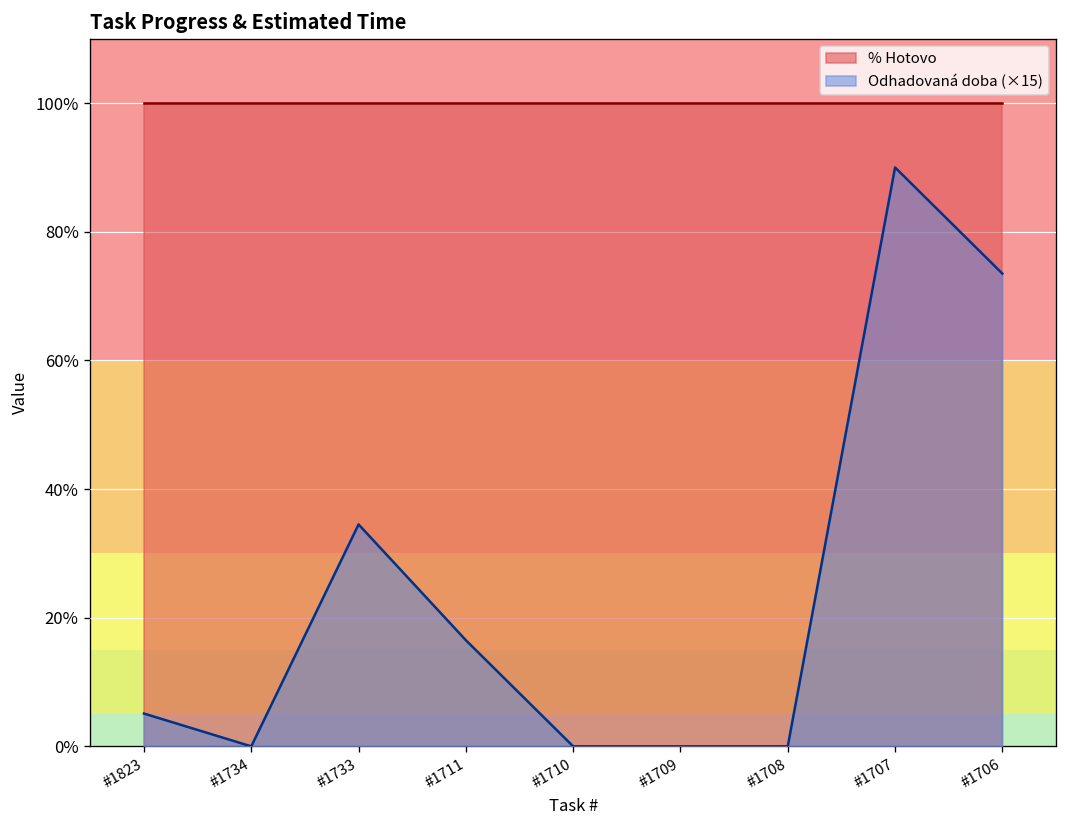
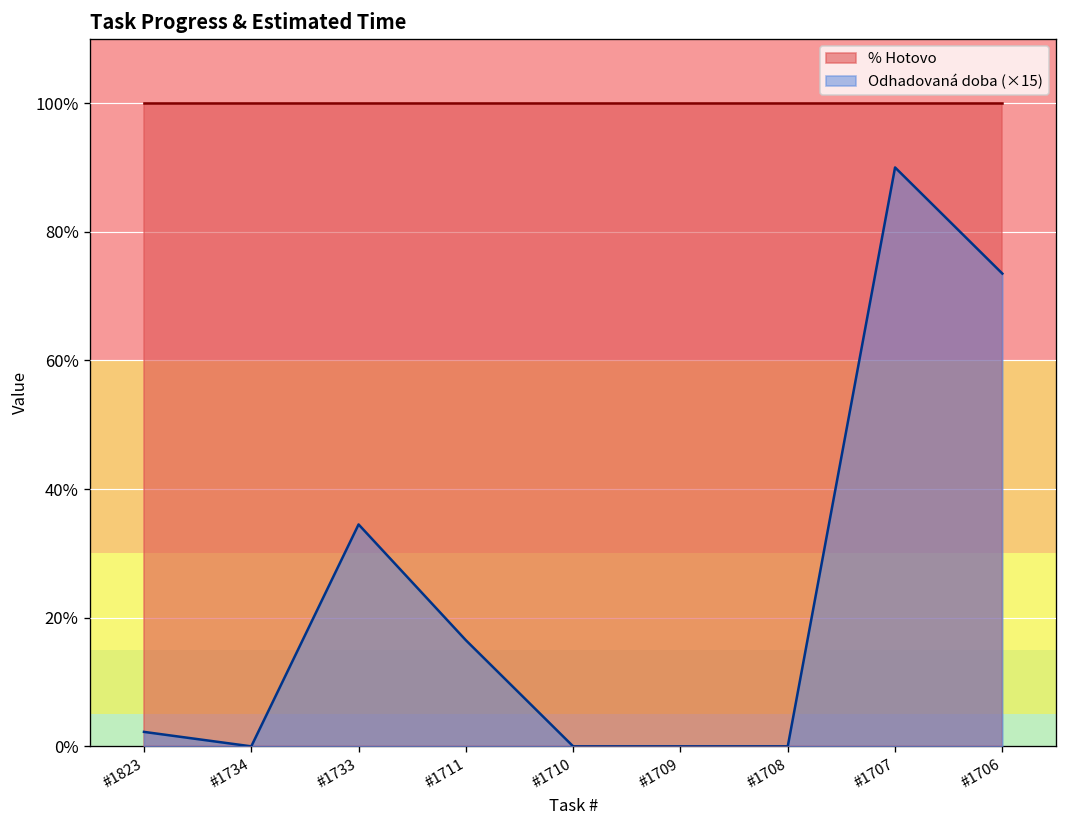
  {
    "% Hotovo": {
      "#1823": "100%",
      "#1734": "100%",
      "#1733": "100%",
      "#1711": "100%",
      "#1710": "100%",
      "#1709": "100%",
      "#1708": "100%",
      "#1707": "100%",
      "#1706": "100%"
    },
    "Odhadovaná doba (×15)": {
-     "#1823": "5%",
+     "#1823": "2%",
      "#1734": "0%",
      "#1733": "35%",
      "#1711": "17%",
      "#1710": "0%",
      "#1709": "0%",
      "#1708": "0%",
      "#1707": "90%",
      "#1706": "74%"
    }
  }
